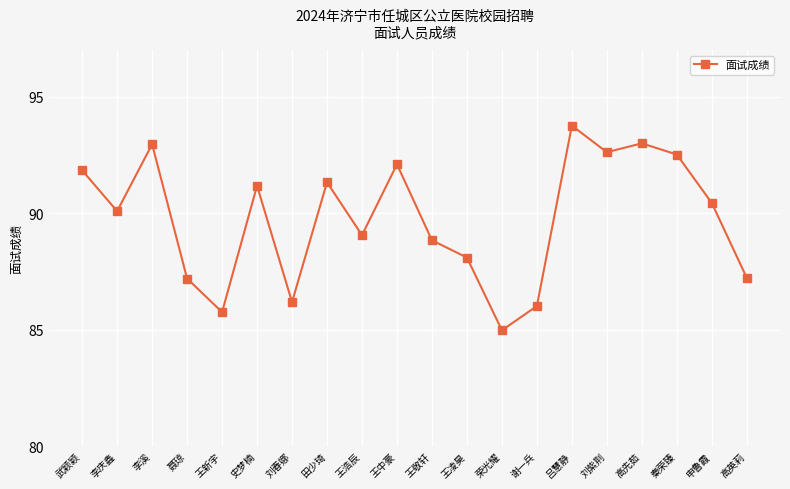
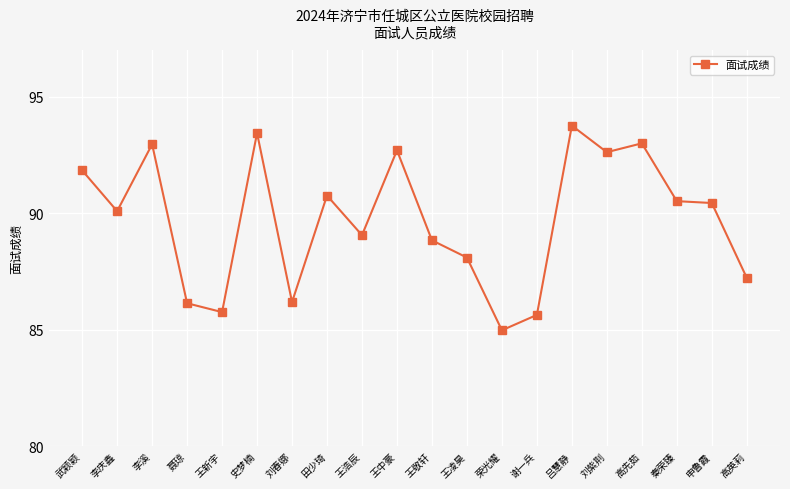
  {
    "武颖颖": 91.8,
    "李庆鑫": 90.1,
    "李溪": 93.0,
-   "聂琼": 87.2,
+   "聂琼": 86.1,
    "王新宇": 85.8,
-   "史梦楠": 91.2,
+   "史梦楠": 93.4,
    "刘春娜": 86.2,
-   "田少琦": 91.3,
+   "田少琦": 90.8,
    "王浩辰": 89.1,
-   "王中豪": 92.1,
+   "王中豪": 92.7,
    "王敬轩": 88.8,
    "王凌昊": 88.1,
    "荣光耀": 85.0,
-   "谢一兵": 86.0,
+   "谢一兵": 85.6,
    "吕慧静": 93.8,
    "刘紫荆": 92.6,
    "高先茹": 93.0,
-   "秦荣臻": 92.5,
+   "秦荣臻": 90.5,
    "申鲁霞": 90.4,
    "高英莉": 87.2
  }
